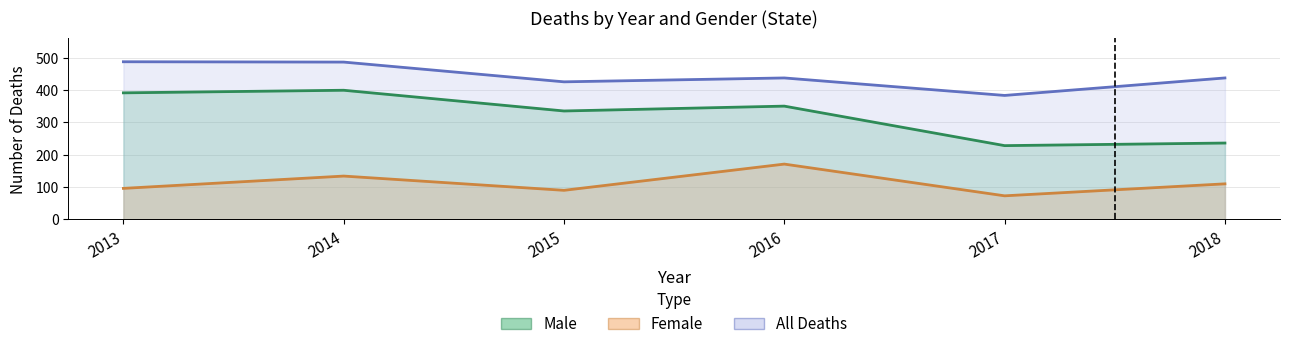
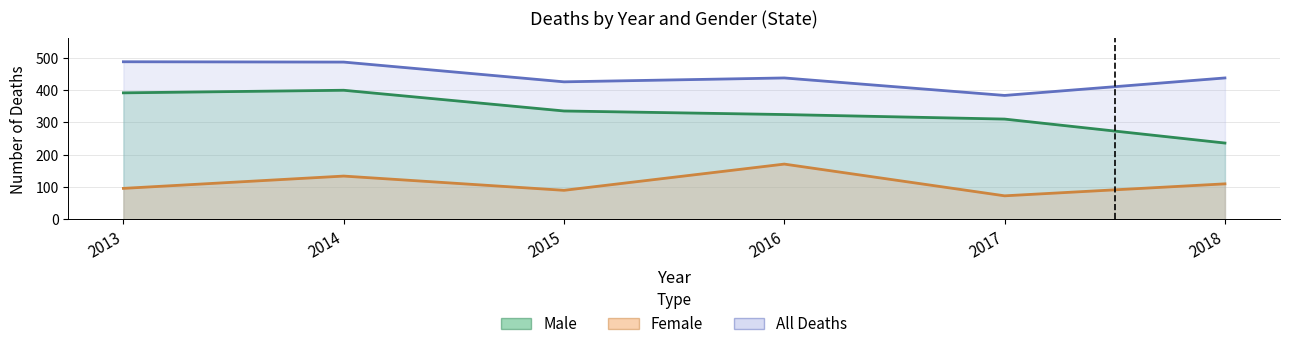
  {
    "Male": {
      "2013": 390,
      "2014": 400,
      "2015": 340,
-     "2016": 350,
-     "2017": 230,
+     "2016": 320,
+     "2017": 310,
      "2018": 240
    },
    "Female": {
      "2013": 100,
      "2014": 130,
      "2015": 90,
      "2016": 170,
      "2017": 70,
      "2018": 110
    },
    "All Deaths": {
      "2013": 490,
      "2014": 490,
      "2015": 430,
      "2016": 440,
      "2017": 380,
      "2018": 440
    }
  }
